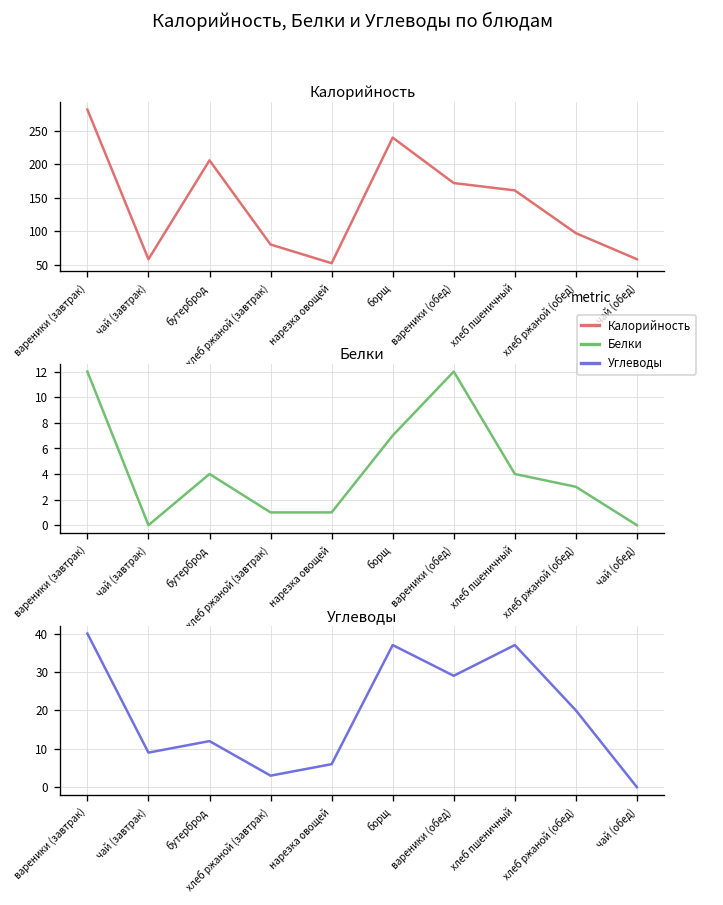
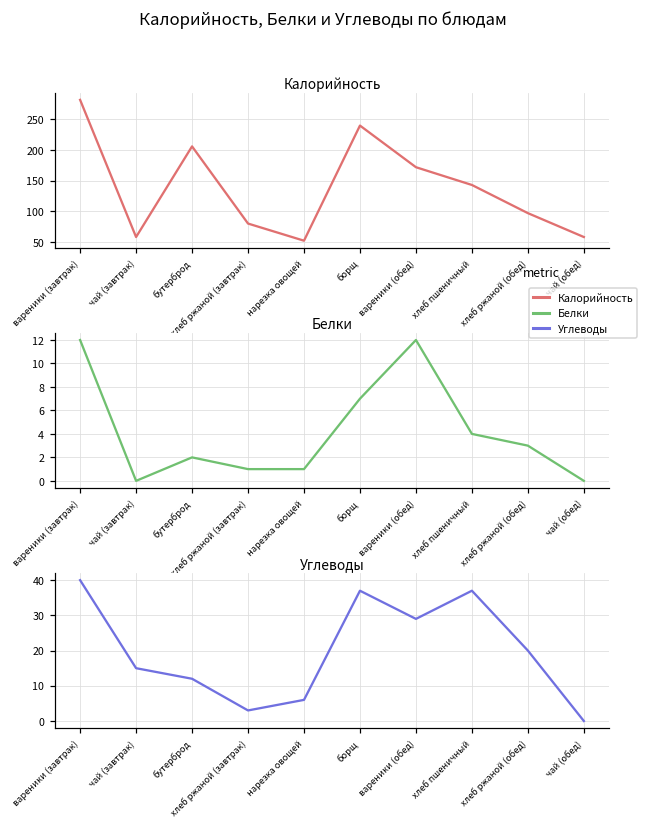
  {
    "Калорийность": {
      "вареники (завтрак)": 280,
      "чай (завтрак)": 60,
      "бутерброд": 210,
      "хлеб ржаной (завтрак)": 80,
      "нарезка овощей": 50,
      "борщ": 240,
      "вареники (обед)": 170,
-     "хлеб пшеничный": 160,
+     "хлеб пшеничный": 140,
      "хлеб ржаной (обед)": 100
    },
    "Белки": {
      "вареники (завтрак)": 12,
      "чай (завтрак)": 0,
-     "бутерброд": 4,
+     "бутерброд": 2,
      "хлеб ржаной (завтрак)": 1,
      "нарезка овощей": 1,
      "борщ": 7,
      "вареники (обед)": 12,
      "хлеб пшеничный": 4,
      "хлеб ржаной (обед)": 3
    },
    "Углеводы": {
      "вареники (завтрак)": 40,
-     "чай (завтрак)": 9,
+     "чай (завтрак)": 15,
      "бутерброд": 12,
      "хлеб ржаной (завтрак)": 3,
      "нарезка овощей": 6,
      "борщ": 37,
      "вареники (обед)": 29,
      "хлеб пшеничный": 37,
      "хлеб ржаной (обед)": 20,
      "чай (обед)": 0
    }
  }
